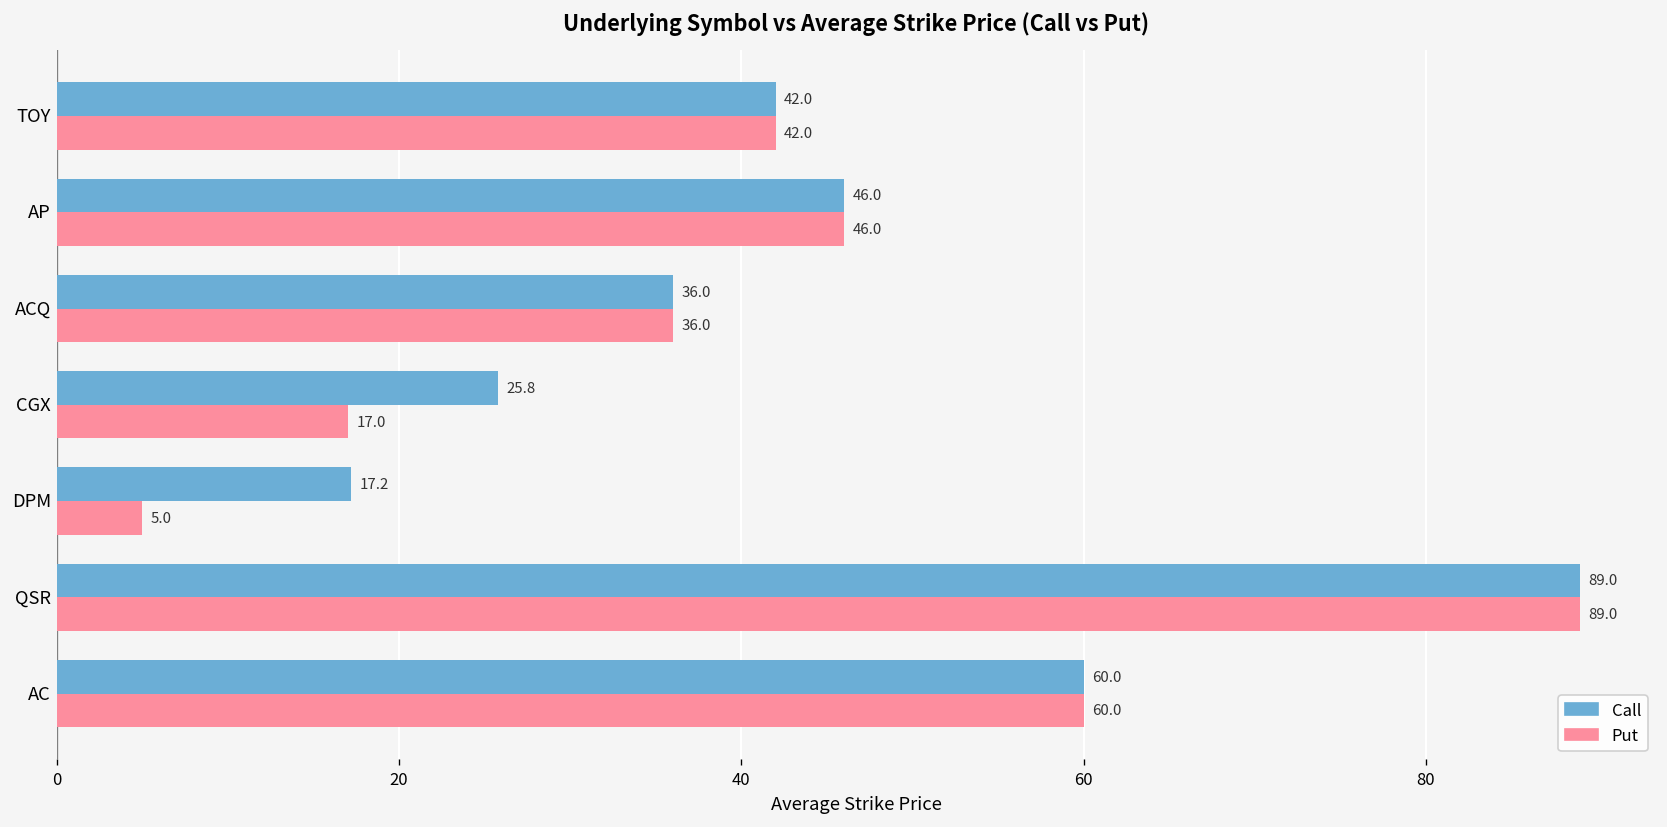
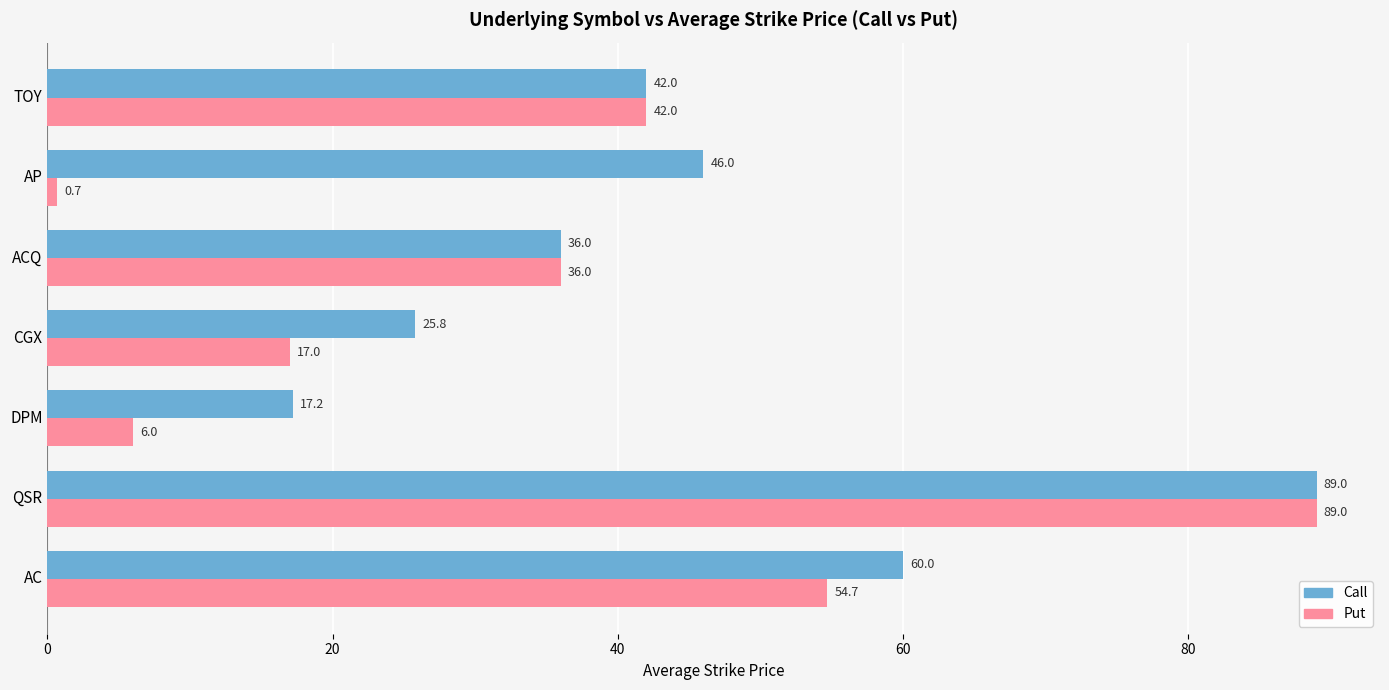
  {
    "Call": {
      "TOY": 42.0,
      "AP": 46.0,
      "ACQ": 36.0,
      "CGX": 25.8,
      "DPM": 17.2,
      "QSR": 89.0,
      "AC": 60.0
    },
    "Put": {
      "TOY": 42.0,
-     "AP": 46.0,
+     "AP": 0.7,
      "ACQ": 36.0,
      "CGX": 17.0,
-     "DPM": 5.0,
+     "DPM": 6.0,
      "QSR": 89.0,
-     "AC": 60.0
+     "AC": 54.7
    }
  }
